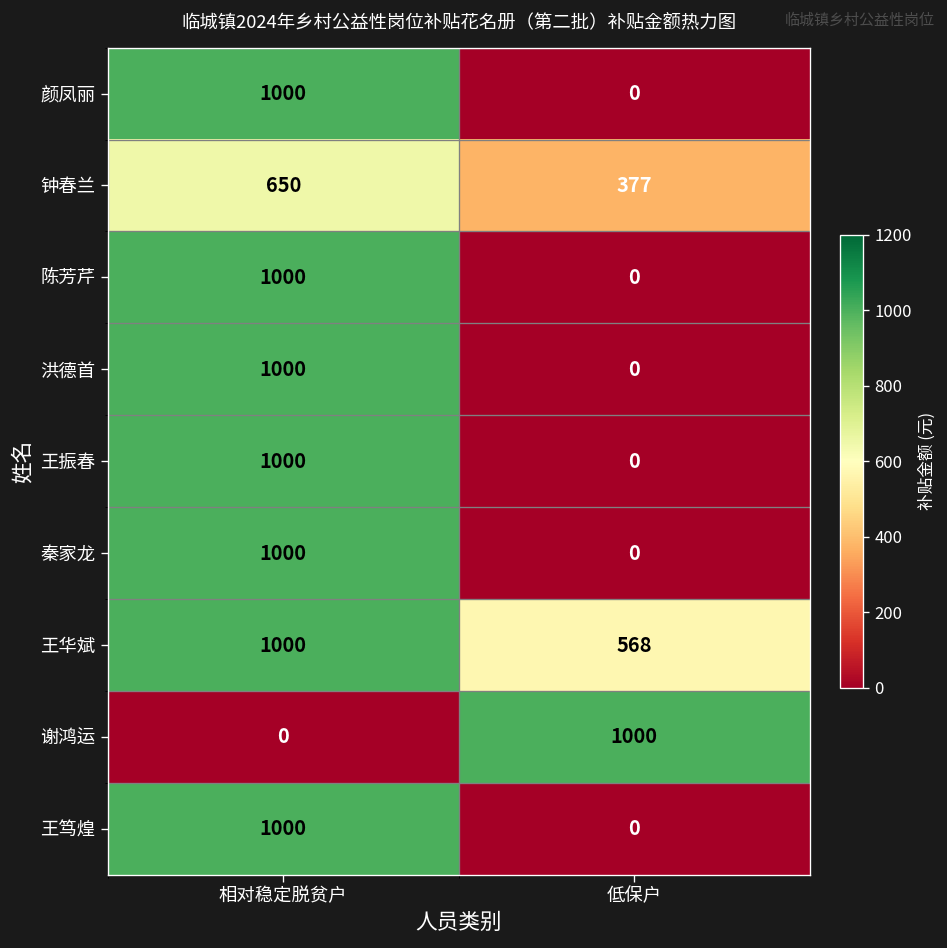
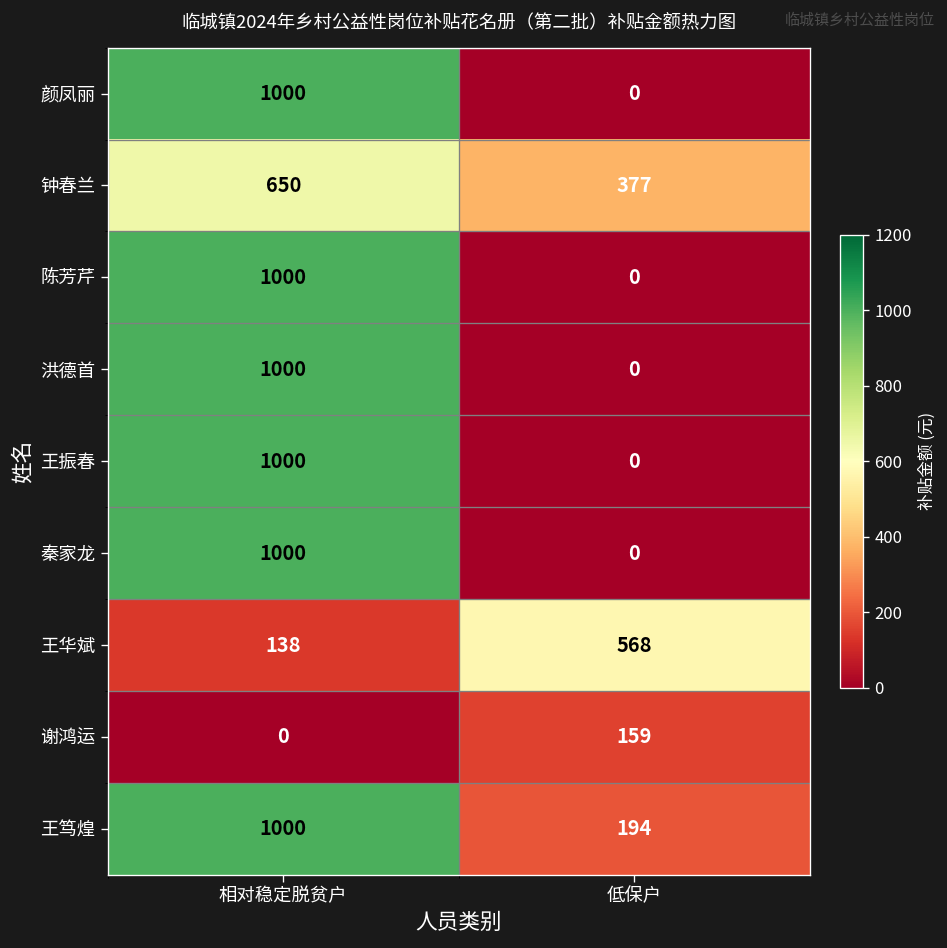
  {
    "颜凤丽": {
      "相对稳定脱贫户": 1000,
      "低保户": 0
    },
    "钟春兰": {
      "相对稳定脱贫户": 650,
      "低保户": 377
    },
    "陈芳芹": {
      "相对稳定脱贫户": 1000,
      "低保户": 0
    },
    "洪德首": {
      "相对稳定脱贫户": 1000,
      "低保户": 0
    },
    "王振春": {
      "相对稳定脱贫户": 1000,
      "低保户": 0
    },
    "秦家龙": {
      "相对稳定脱贫户": 1000,
      "低保户": 0
    },
    "王华斌": {
-     "相对稳定脱贫户": 1000,
+     "相对稳定脱贫户": 138,
      "低保户": 568
    },
    "谢鸿运": {
      "相对稳定脱贫户": 0,
-     "低保户": 1000
+     "低保户": 159
    },
    "王笃煌": {
      "相对稳定脱贫户": 1000,
-     "低保户": 0
+     "低保户": 194
    }
  }
